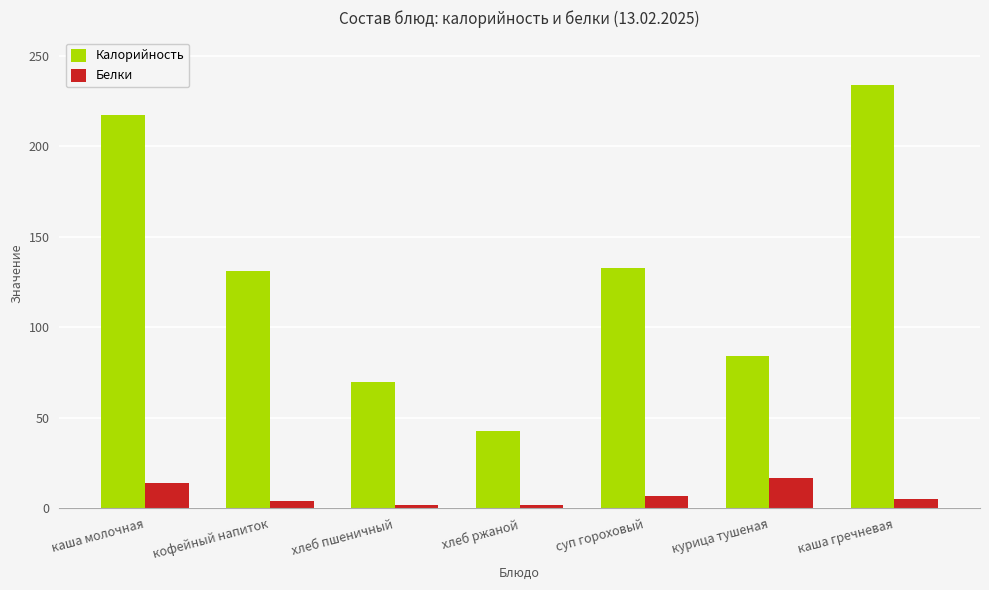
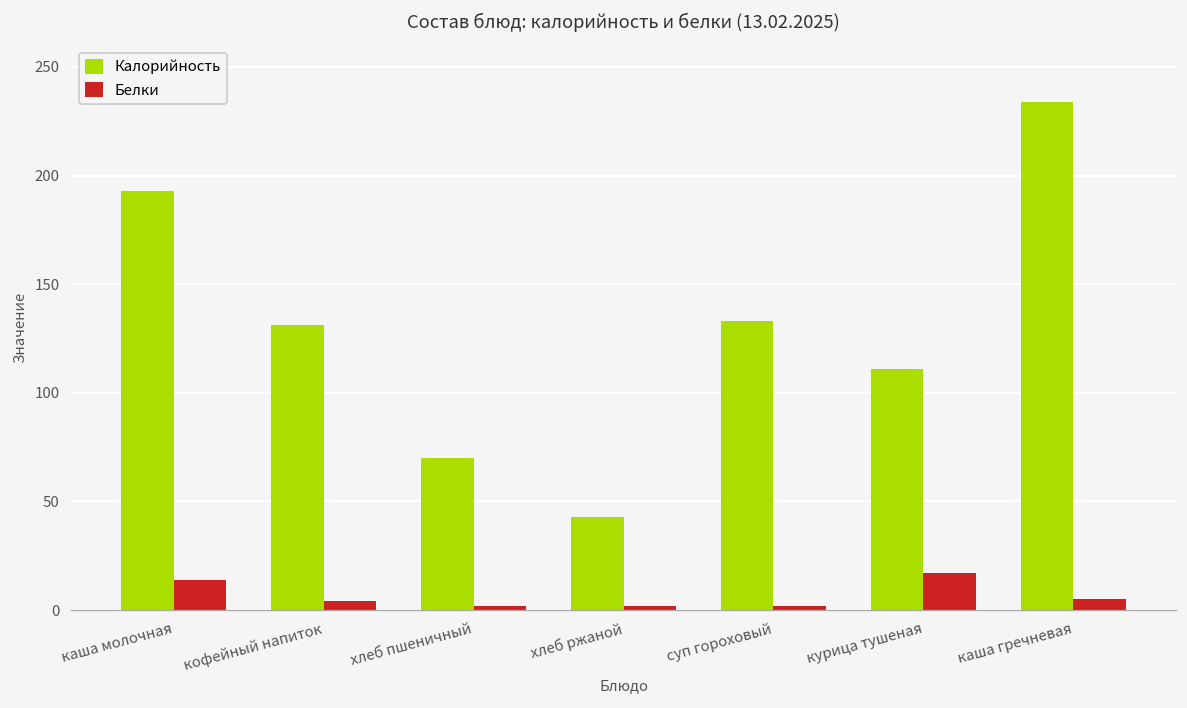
  {
    "Калорийность": {
-     "каша молочная": 217,
+     "каша молочная": 193,
      "кофейный напиток": 131,
      "хлеб пшеничный": 70,
      "хлеб ржаной": 43,
      "суп гороховый": 133,
-     "курица тушеная": 84,
+     "курица тушеная": 111,
      "каша гречневая": 234
    },
    "Белки": {
      "каша молочная": 14,
      "кофейный напиток": 4,
      "хлеб пшеничный": 2,
      "хлеб ржаной": 2,
-     "суп гороховый": 7,
+     "суп гороховый": 2,
      "курица тушеная": 17,
      "каша гречневая": 5
    }
  }
